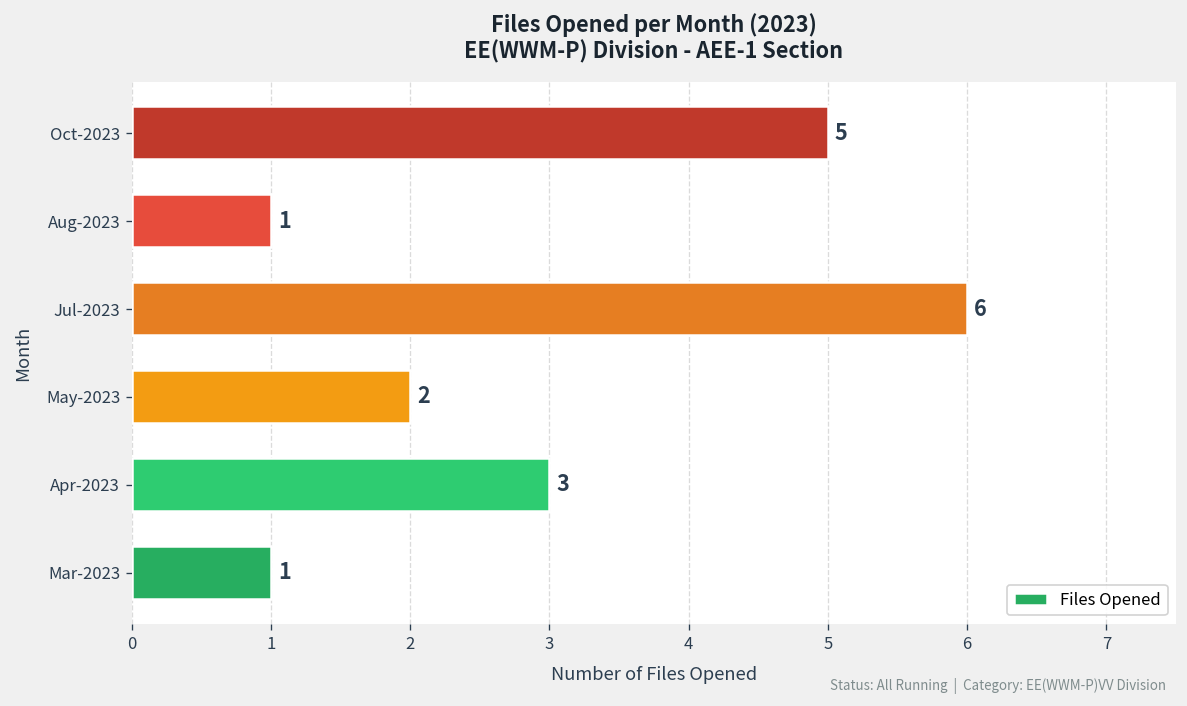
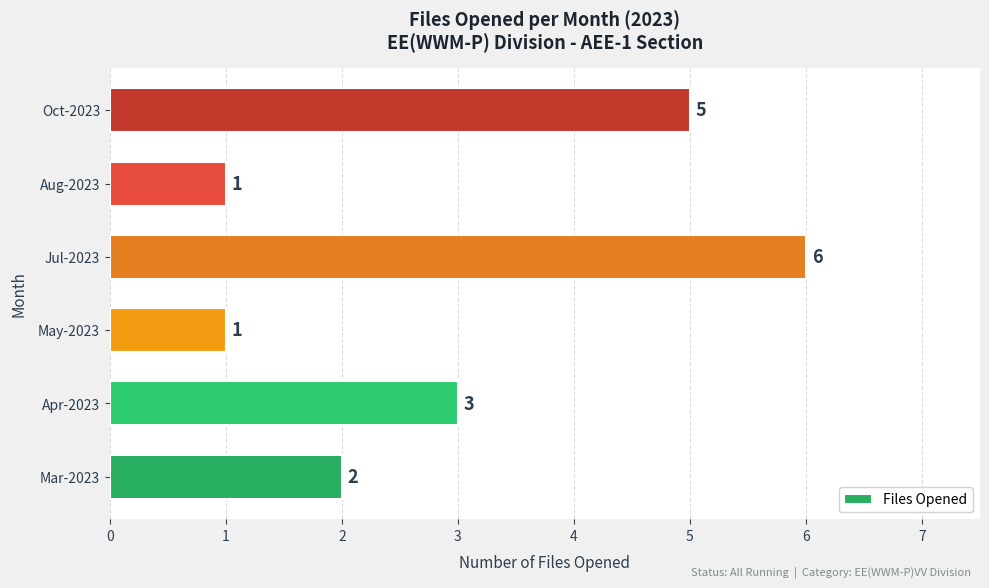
  {
    "Oct-2023": 5,
    "Aug-2023": 1,
    "Jul-2023": 6,
-   "May-2023": 2,
+   "May-2023": 1,
    "Apr-2023": 3,
-   "Mar-2023": 1
+   "Mar-2023": 2
  }
